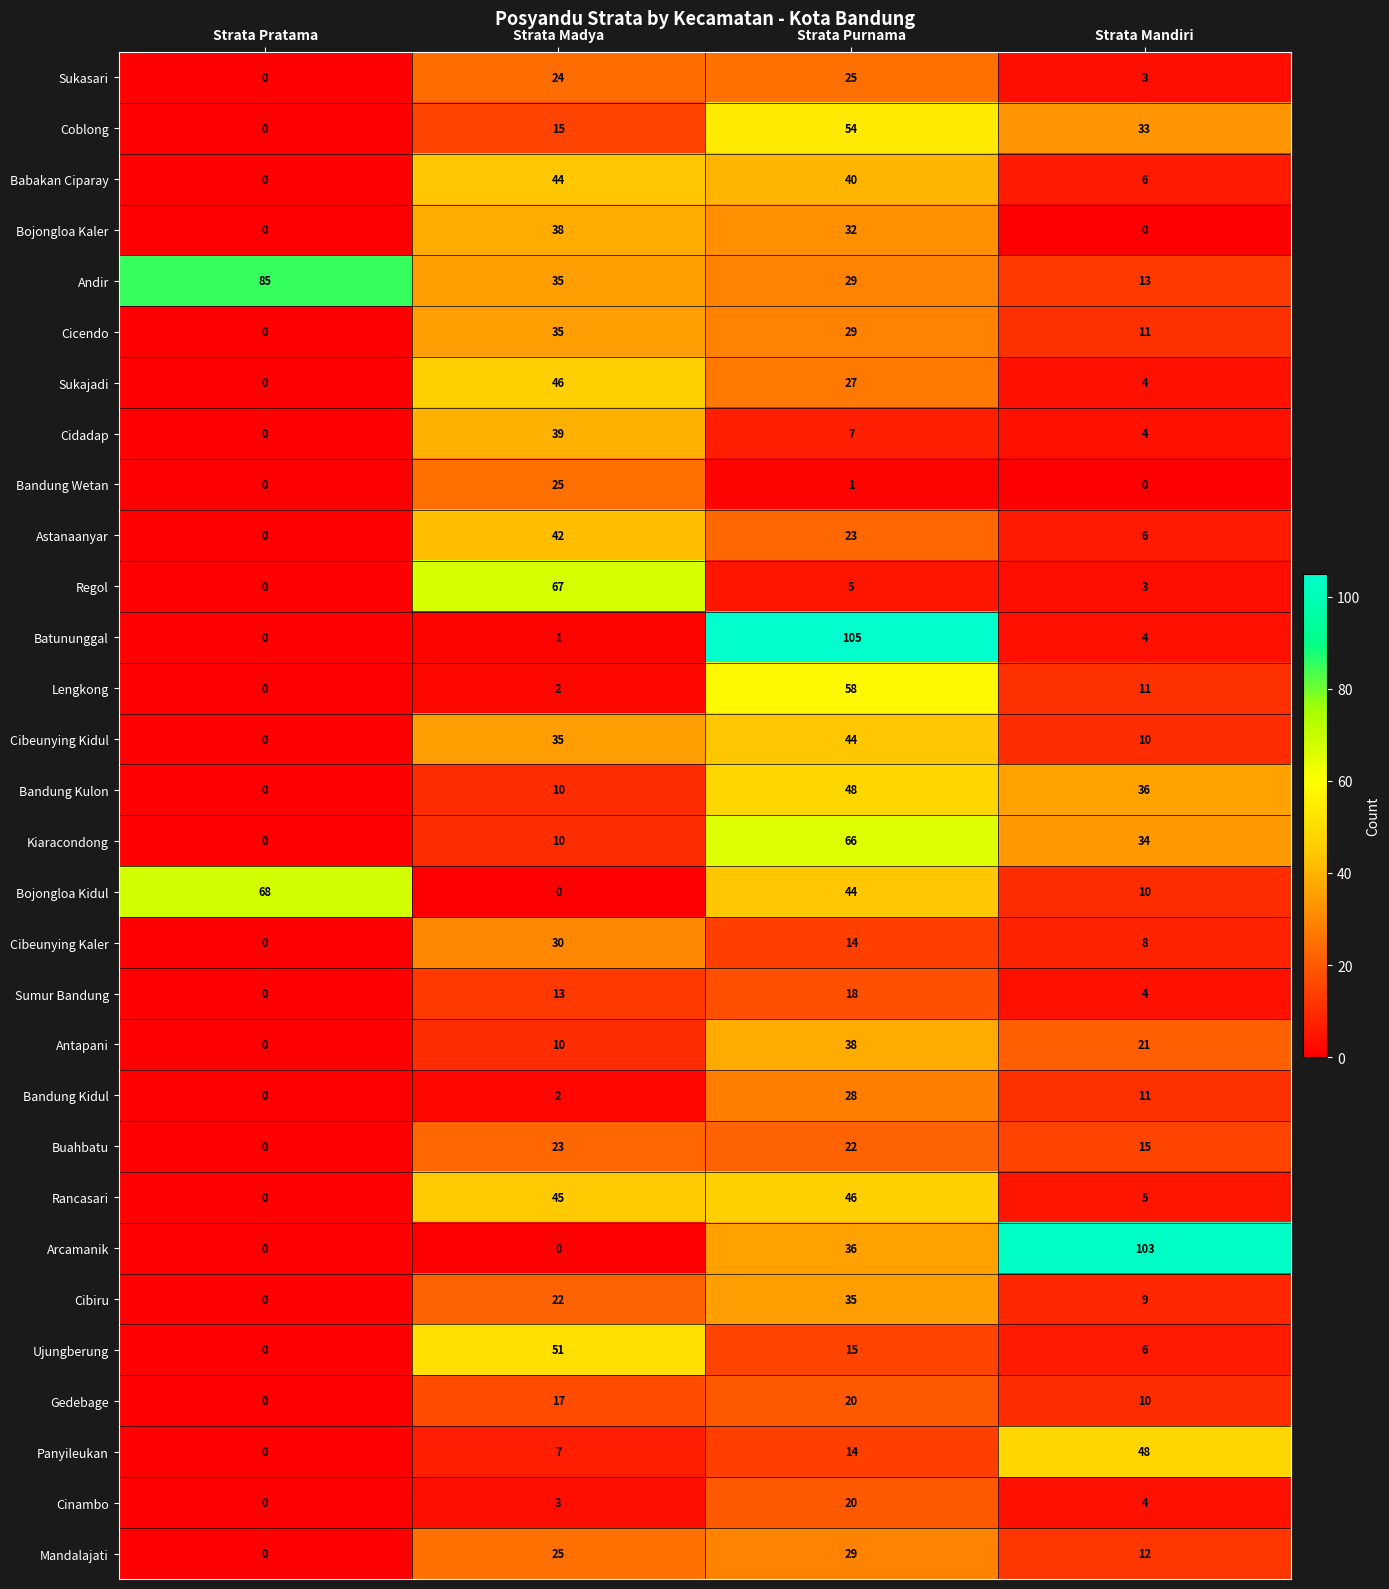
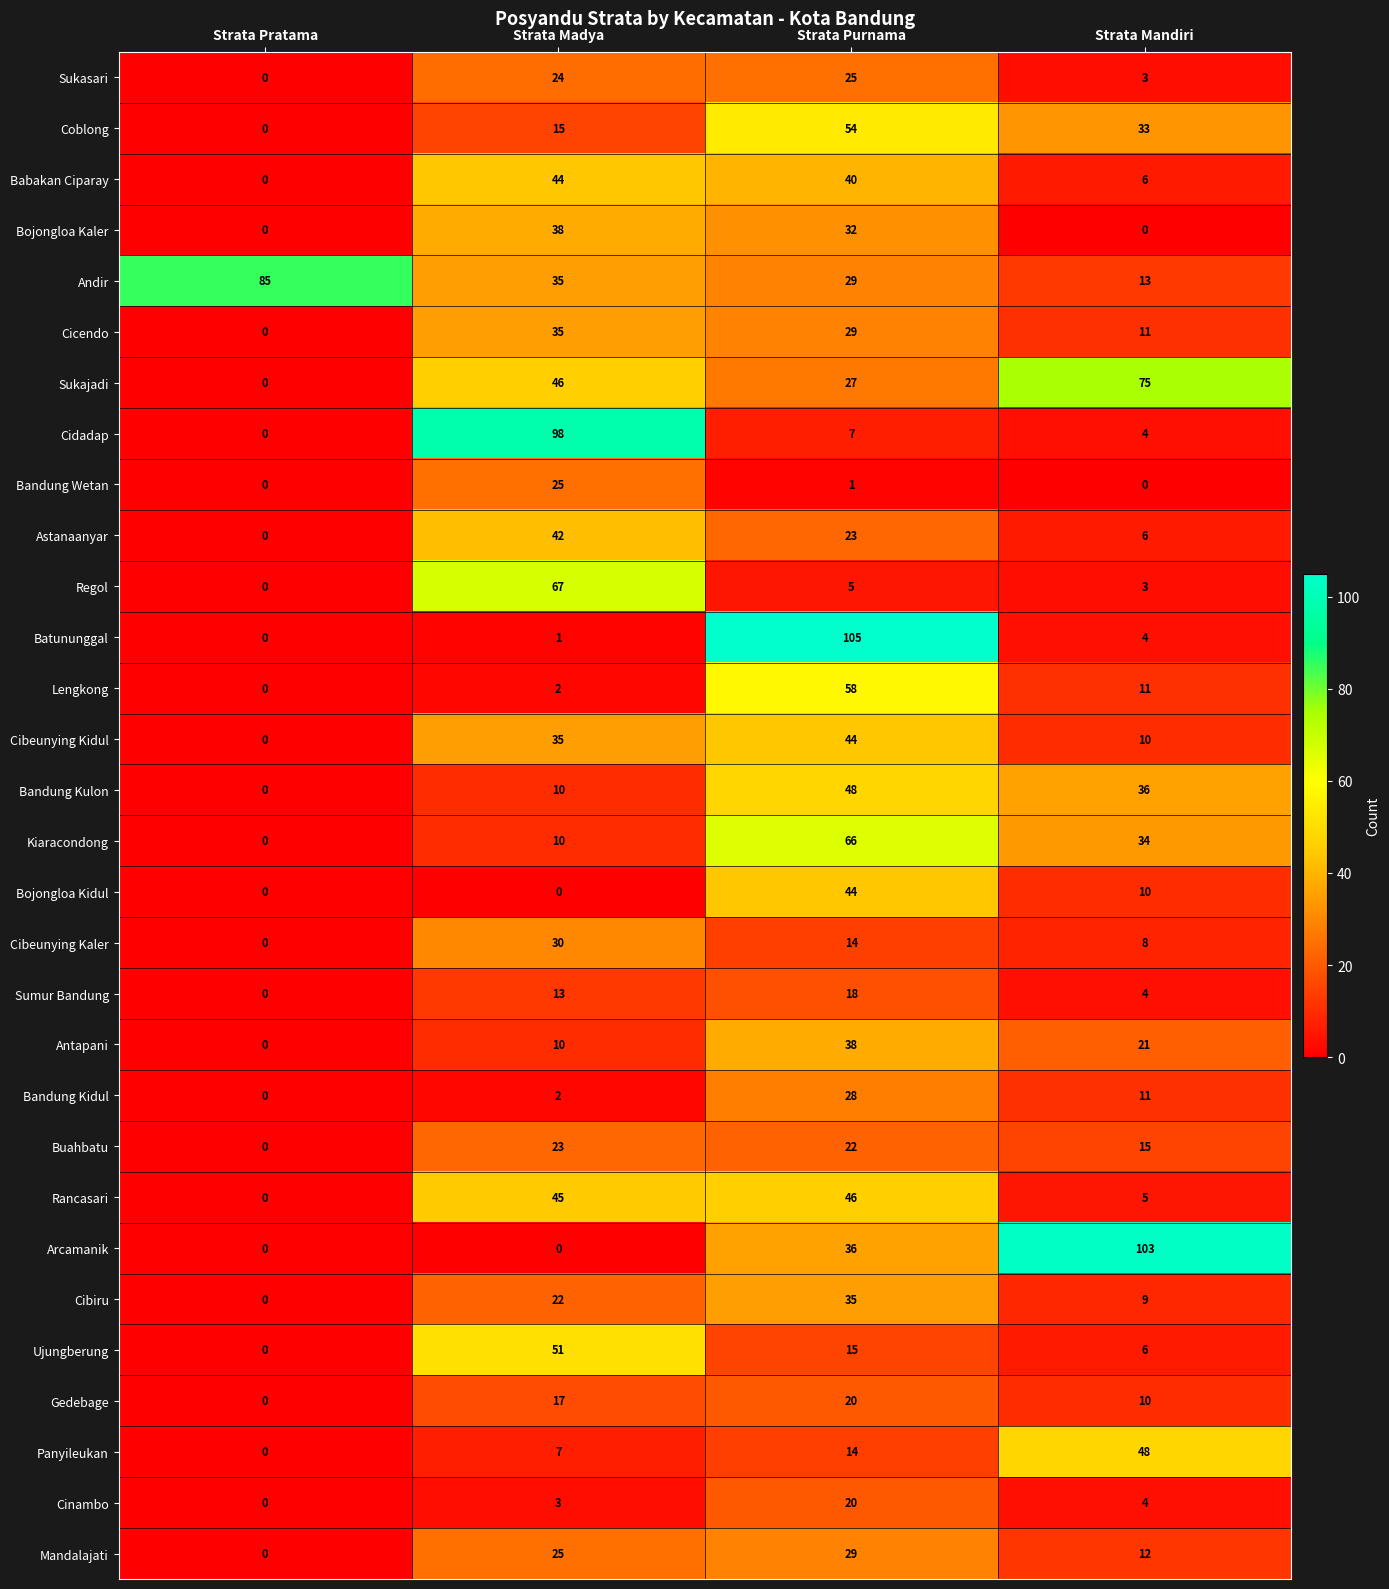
  {
    "Sukasari": {
      "Strata Pratama": 0,
      "Strata Madya": 24,
      "Strata Purnama": 25,
      "Strata Mandiri": 3
    },
    "Coblong": {
      "Strata Pratama": 0,
      "Strata Madya": 15,
      "Strata Purnama": 54,
      "Strata Mandiri": 33
    },
    "Babakan Ciparay": {
      "Strata Pratama": 0,
      "Strata Madya": 44,
      "Strata Purnama": 40,
      "Strata Mandiri": 6
    },
    "Bojongloa Kaler": {
      "Strata Pratama": 0,
      "Strata Madya": 38,
      "Strata Purnama": 32,
      "Strata Mandiri": 0
    },
    "Andir": {
      "Strata Pratama": 85,
      "Strata Madya": 35,
      "Strata Purnama": 29,
      "Strata Mandiri": 13
    },
    "Cicendo": {
      "Strata Pratama": 0,
      "Strata Madya": 35,
      "Strata Purnama": 29,
      "Strata Mandiri": 11
    },
    "Sukajadi": {
      "Strata Pratama": 0,
      "Strata Madya": 46,
      "Strata Purnama": 27,
-     "Strata Mandiri": 4
+     "Strata Mandiri": 75
    },
    "Cidadap": {
      "Strata Pratama": 0,
-     "Strata Madya": 39,
+     "Strata Madya": 98,
      "Strata Purnama": 7,
      "Strata Mandiri": 4
    },
    "Bandung Wetan": {
      "Strata Pratama": 0,
      "Strata Madya": 25,
      "Strata Purnama": 1,
      "Strata Mandiri": 0
    },
    "Astanaanyar": {
      "Strata Pratama": 0,
      "Strata Madya": 42,
      "Strata Purnama": 23,
      "Strata Mandiri": 6
    },
    "Regol": {
      "Strata Pratama": 0,
      "Strata Madya": 67,
      "Strata Purnama": 5,
      "Strata Mandiri": 3
    },
    "Batununggal": {
      "Strata Pratama": 0,
      "Strata Madya": 1,
      "Strata Purnama": 105,
      "Strata Mandiri": 4
    },
    "Lengkong": {
      "Strata Pratama": 0,
      "Strata Madya": 2,
      "Strata Purnama": 58,
      "Strata Mandiri": 11
    },
    "Cibeunying Kidul": {
      "Strata Pratama": 0,
      "Strata Madya": 35,
      "Strata Purnama": 44,
      "Strata Mandiri": 10
    },
    "Bandung Kulon": {
      "Strata Pratama": 0,
      "Strata Madya": 10,
      "Strata Purnama": 48,
      "Strata Mandiri": 36
    },
    "Kiaracondong": {
      "Strata Pratama": 0,
      "Strata Madya": 10,
      "Strata Purnama": 66,
      "Strata Mandiri": 34
    },
    "Bojongloa Kidul": {
-     "Strata Pratama": 68,
+     "Strata Pratama": 0,
      "Strata Madya": 0,
      "Strata Purnama": 44,
      "Strata Mandiri": 10
    },
    "Cibeunying Kaler": {
      "Strata Pratama": 0,
      "Strata Madya": 30,
      "Strata Purnama": 14,
      "Strata Mandiri": 8
    },
    "Sumur Bandung": {
      "Strata Pratama": 0,
      "Strata Madya": 13,
      "Strata Purnama": 18,
      "Strata Mandiri": 4
    },
    "Antapani": {
      "Strata Pratama": 0,
      "Strata Madya": 10,
      "Strata Purnama": 38,
      "Strata Mandiri": 21
    },
    "Bandung Kidul": {
      "Strata Pratama": 0,
      "Strata Madya": 2,
      "Strata Purnama": 28,
      "Strata Mandiri": 11
    },
    "Buahbatu": {
      "Strata Pratama": 0,
      "Strata Madya": 23,
      "Strata Purnama": 22,
      "Strata Mandiri": 15
    },
    "Rancasari": {
      "Strata Pratama": 0,
      "Strata Madya": 45,
      "Strata Purnama": 46,
      "Strata Mandiri": 5
    },
    "Arcamanik": {
      "Strata Pratama": 0,
      "Strata Madya": 0,
      "Strata Purnama": 36,
      "Strata Mandiri": 103
    },
    "Cibiru": {
      "Strata Pratama": 0,
      "Strata Madya": 22,
      "Strata Purnama": 35,
      "Strata Mandiri": 9
    },
    "Ujungberung": {
      "Strata Pratama": 0,
      "Strata Madya": 51,
      "Strata Purnama": 15,
      "Strata Mandiri": 6
    },
    "Gedebage": {
      "Strata Pratama": 0,
      "Strata Madya": 17,
      "Strata Purnama": 20,
      "Strata Mandiri": 10
    },
    "Panyileukan": {
      "Strata Pratama": 0,
      "Strata Madya": 7,
      "Strata Purnama": 14,
      "Strata Mandiri": 48
    },
    "Cinambo": {
      "Strata Pratama": 0,
      "Strata Madya": 3,
      "Strata Purnama": 20,
      "Strata Mandiri": 4
    },
    "Mandalajati": {
      "Strata Pratama": 0,
      "Strata Madya": 25,
      "Strata Purnama": 29,
      "Strata Mandiri": 12
    }
  }
